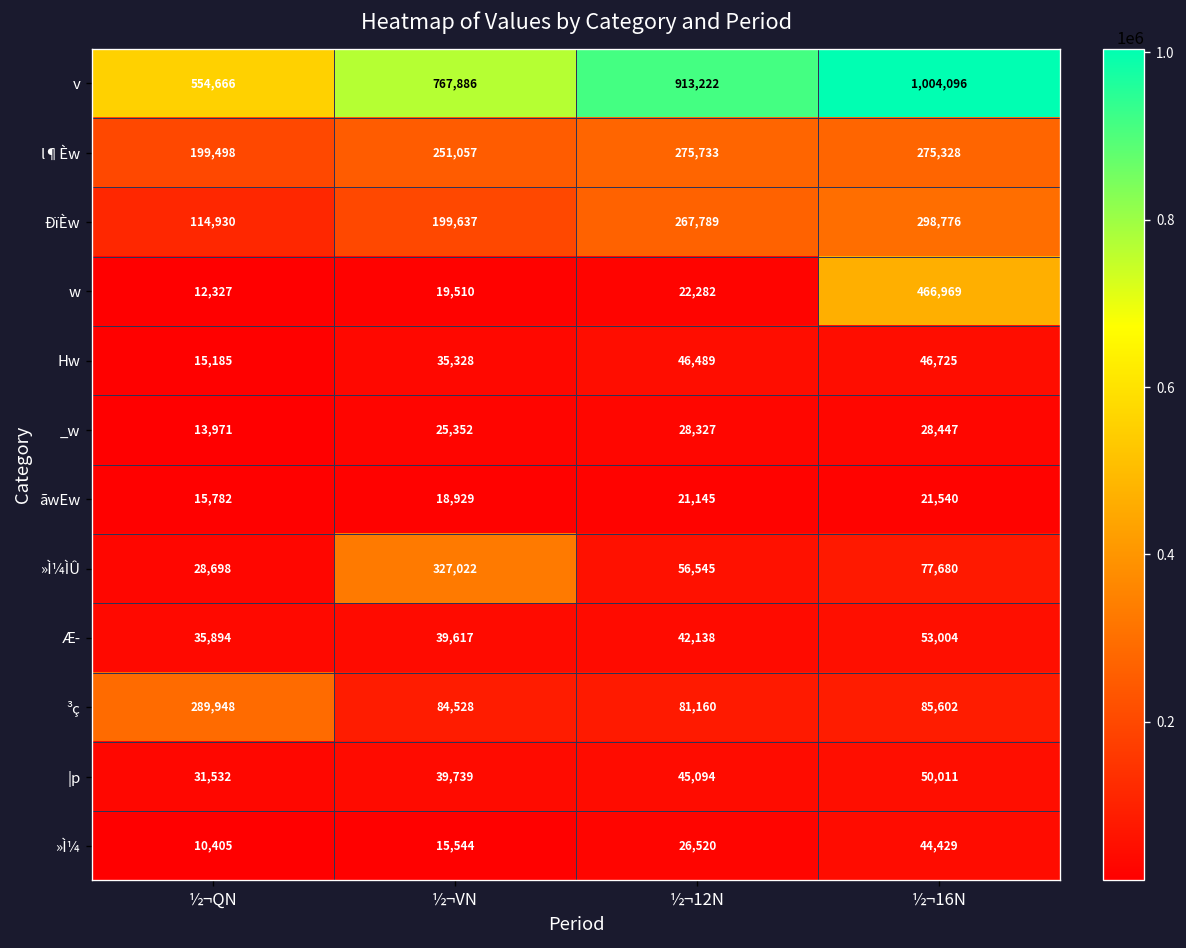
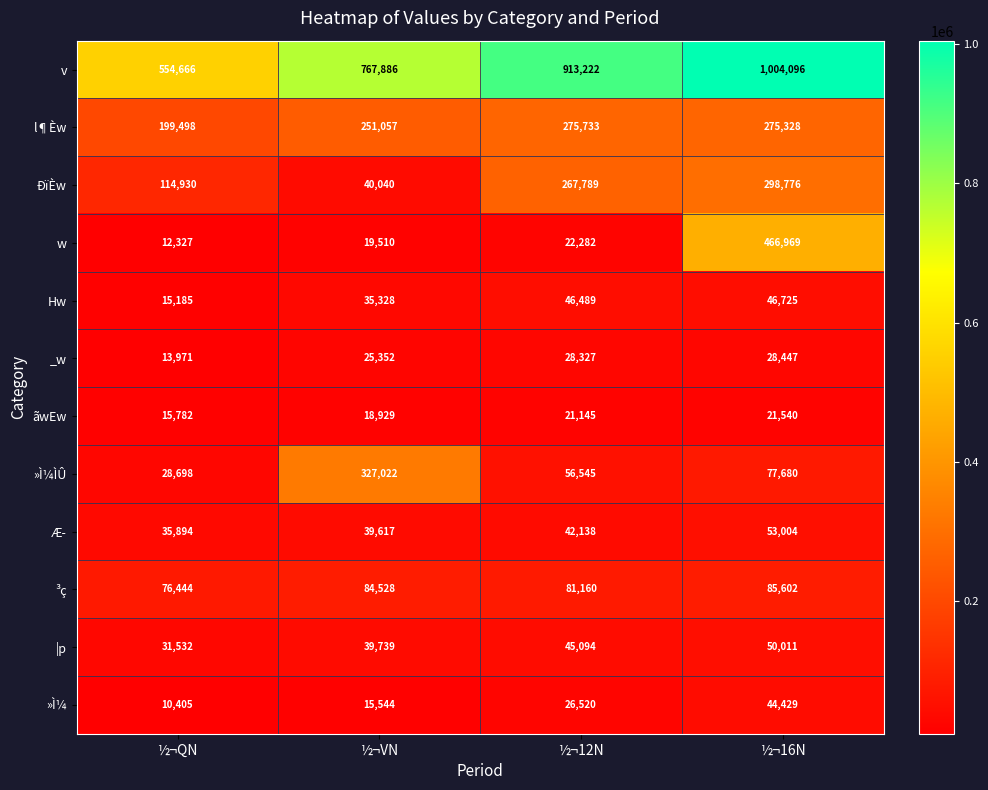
  {
    "v": {
      "½¬QN": "554,666",
      "½¬VN": "767,886",
      "½¬12N": "913,222",
      "½¬16N": "1,004,096"
    },
    "l¶Èw": {
      "½¬QN": "199,498",
      "½¬VN": "251,057",
      "½¬12N": "275,733",
      "½¬16N": "275,328"
    },
    "ÐïÈw": {
      "½¬QN": "114,930",
-     "½¬VN": "199,637",
+     "½¬VN": "40,040",
      "½¬12N": "267,789",
      "½¬16N": "298,776"
    },
    "w": {
      "½¬QN": "12,327",
      "½¬VN": "19,510",
      "½¬12N": "22,282",
      "½¬16N": "466,969"
    },
    "Hw": {
      "½¬QN": "15,185",
      "½¬VN": "35,328",
      "½¬12N": "46,489",
      "½¬16N": "46,725"
    },
    "_w": {
      "½¬QN": "13,971",
      "½¬VN": "25,352",
      "½¬12N": "28,327",
      "½¬16N": "28,447"
    },
    "ãwEw": {
      "½¬QN": "15,782",
      "½¬VN": "18,929",
      "½¬12N": "21,145",
      "½¬16N": "21,540"
    },
    "»Ì¼ÌÛ": {
      "½¬QN": "28,698",
      "½¬VN": "327,022",
      "½¬12N": "56,545",
      "½¬16N": "77,680"
    },
    "Æ­": {
      "½¬QN": "35,894",
      "½¬VN": "39,617",
      "½¬12N": "42,138",
      "½¬16N": "53,004"
    },
    "³ç": {
-     "½¬QN": "289,948",
+     "½¬QN": "76,444",
      "½¬VN": "84,528",
      "½¬12N": "81,160",
      "½¬16N": "85,602"
    },
    "|p": {
      "½¬QN": "31,532",
      "½¬VN": "39,739",
      "½¬12N": "45,094",
      "½¬16N": "50,011"
    },
    "»Ì¼": {
      "½¬QN": "10,405",
      "½¬VN": "15,544",
      "½¬12N": "26,520",
      "½¬16N": "44,429"
    }
  }
